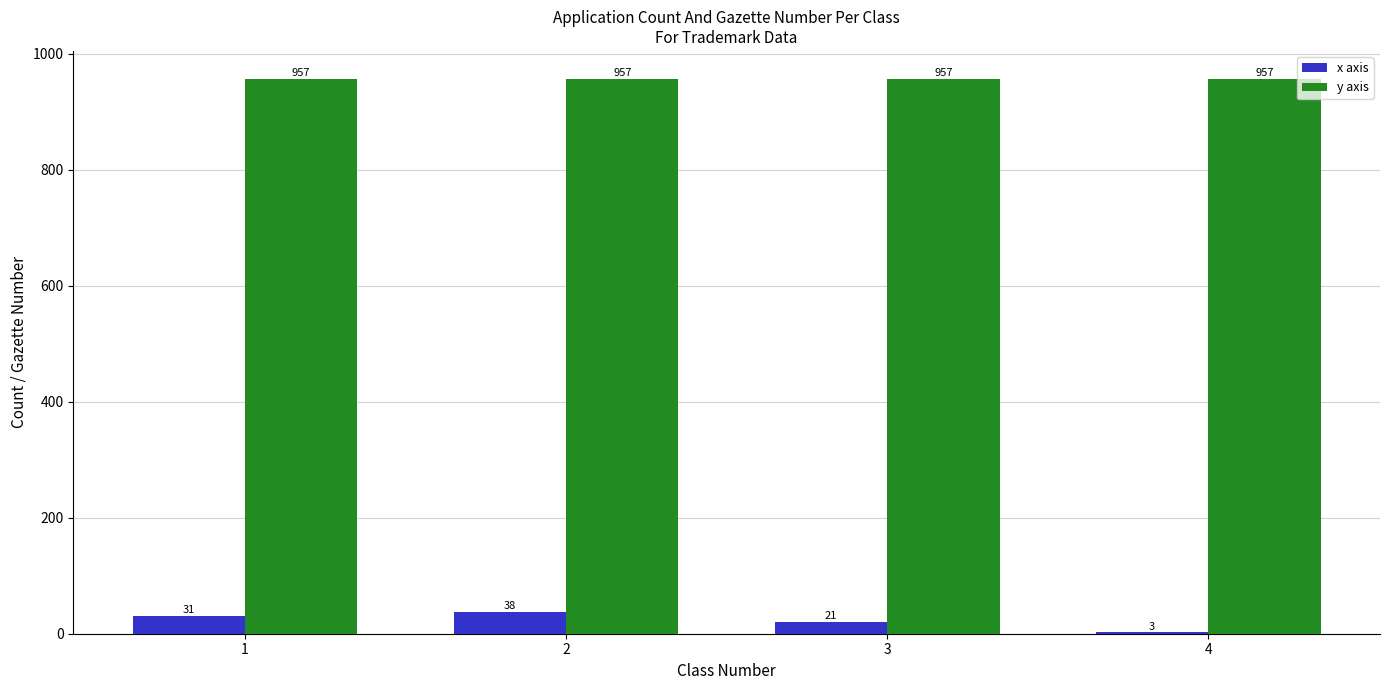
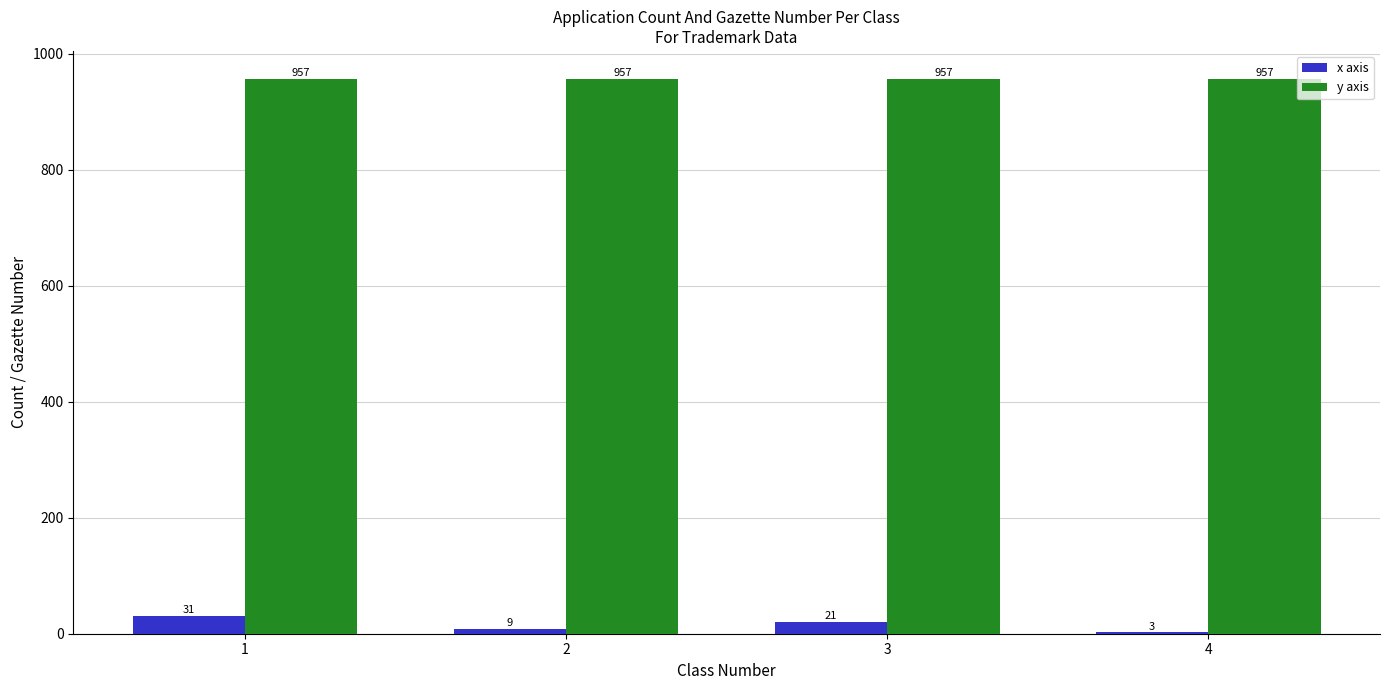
  {
    "x axis": {
      "1": 31,
-     "2": 38,
+     "2": 9,
      "3": 21,
      "4": 3
    },
    "y axis": {
      "1": 957,
      "2": 957,
      "3": 957,
      "4": 957
    }
  }
